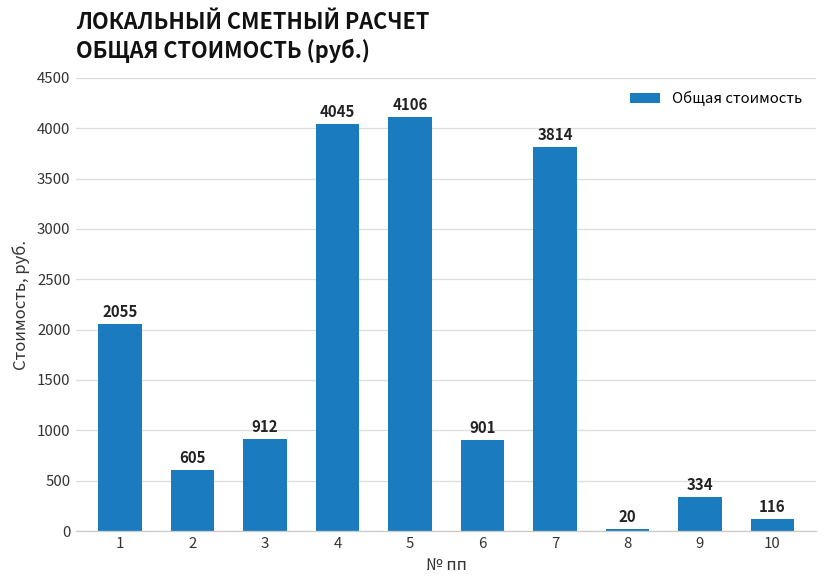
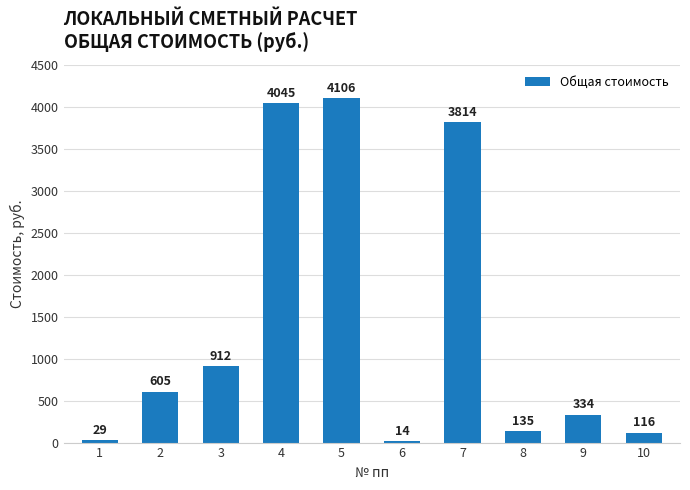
  {
-   "1": 2055,
+   "1": 29,
    "2": 605,
    "3": 912,
    "4": 4045,
    "5": 4106,
-   "6": 901,
+   "6": 14,
    "7": 3814,
-   "8": 20,
+   "8": 135,
    "9": 334,
    "10": 116
  }
